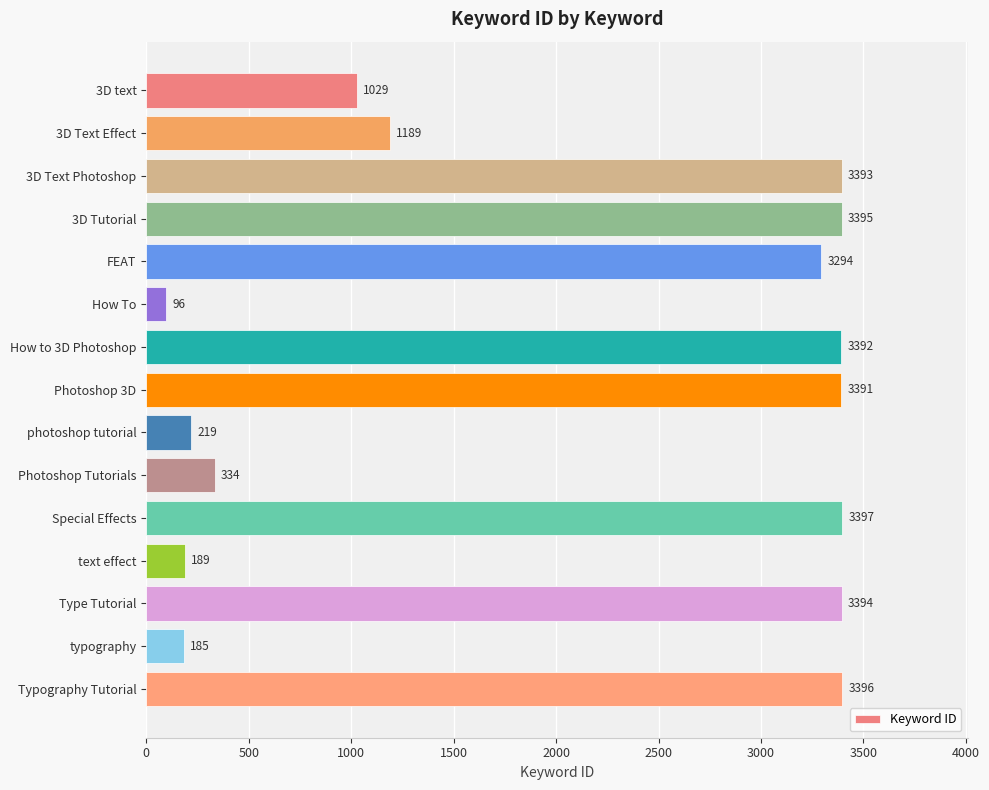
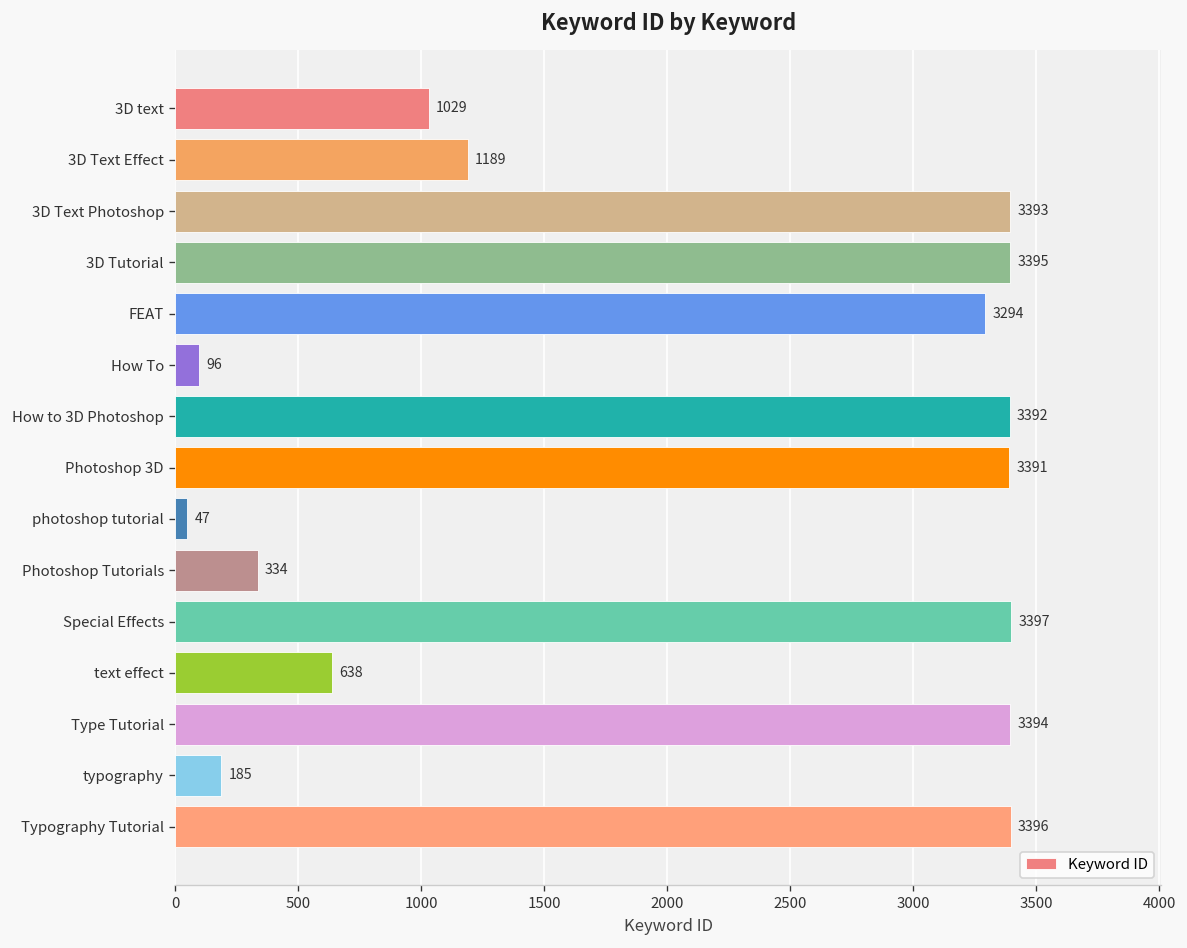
  {
    "3D text": 1029,
    "3D Text Effect": 1189,
    "3D Text Photoshop": 3393,
    "3D Tutorial": 3395,
    "FEAT": 3294,
    "How To": 96,
    "How to 3D Photoshop": 3392,
    "Photoshop 3D": 3391,
-   "photoshop tutorial": 219,
+   "photoshop tutorial": 47,
    "Photoshop Tutorials": 334,
    "Special Effects": 3397,
-   "text effect": 189,
+   "text effect": 638,
    "Type Tutorial": 3394,
    "typography": 185,
    "Typography Tutorial": 3396
  }
